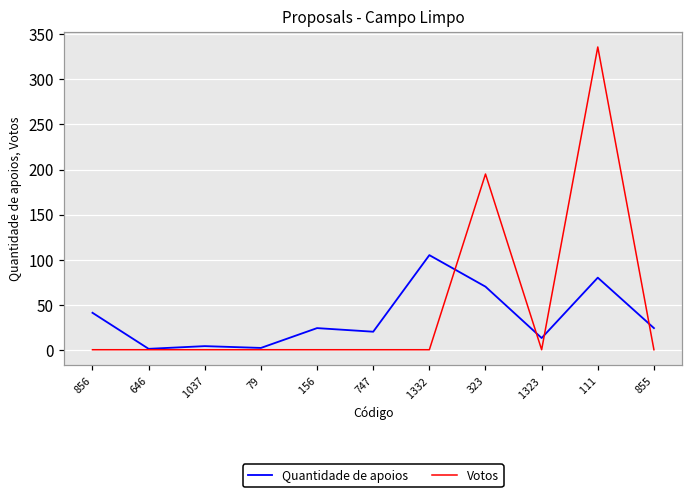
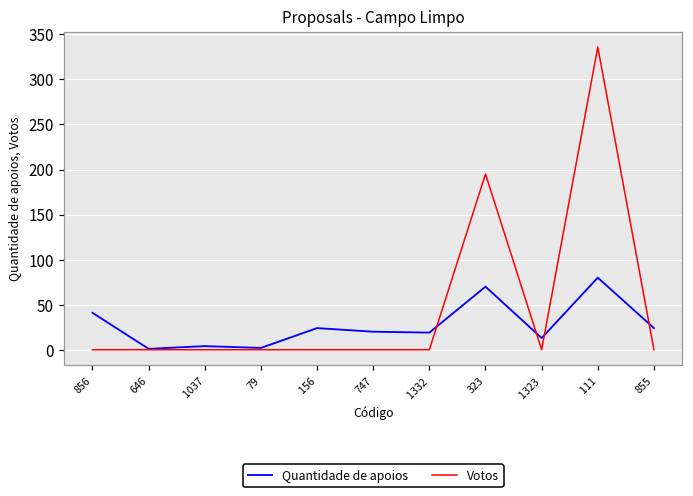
  {
    "Quantidade de apoios": {
      "856": 40,
      "1037": 0,
      "156": 20,
      "747": 20,
-     "1332": 110,
+     "1332": 20,
      "323": 70,
      "1323": 10,
      "111": 80,
      "855": 20
    },
    "Votos": {
      "856": 0,
      "1037": 0,
      "156": 0,
      "747": 0,
      "1332": 0,
      "323": 200,
      "1323": 0,
      "111": 340,
      "855": 0
    }
  }
